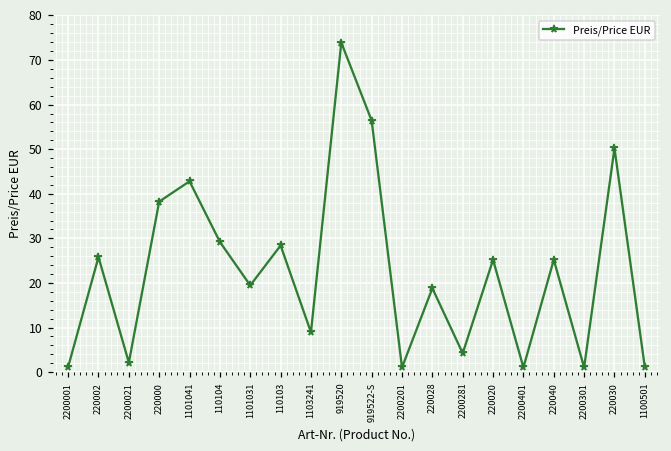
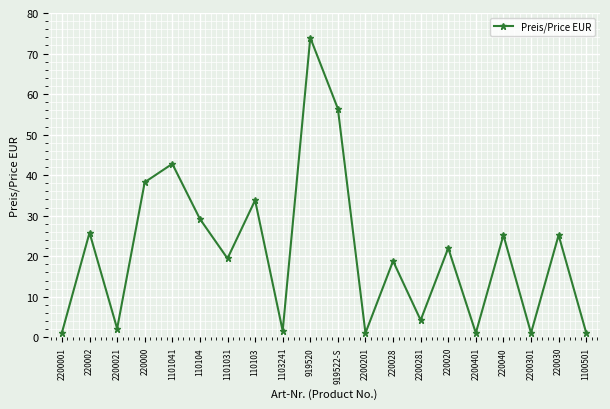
  {
    "2200001": 1,
    "220002": 26,
    "2200021": 2,
    "220000": 38,
    "1101041": 43,
    "110104": 29,
    "1101031": 19,
-   "110103": 28,
-   "1103241": 9,
+   "110103": 34,
+   "1103241": 2,
    "919520": 74,
    "919522-S": 56,
    "2200201": 1,
    "220028": 19,
    "2200281": 4,
-   "220020": 25,
+   "220020": 22,
    "2200401": 1,
    "220040": 25,
    "2200301": 1,
-   "220030": 50,
+   "220030": 25,
    "1100501": 1
  }
